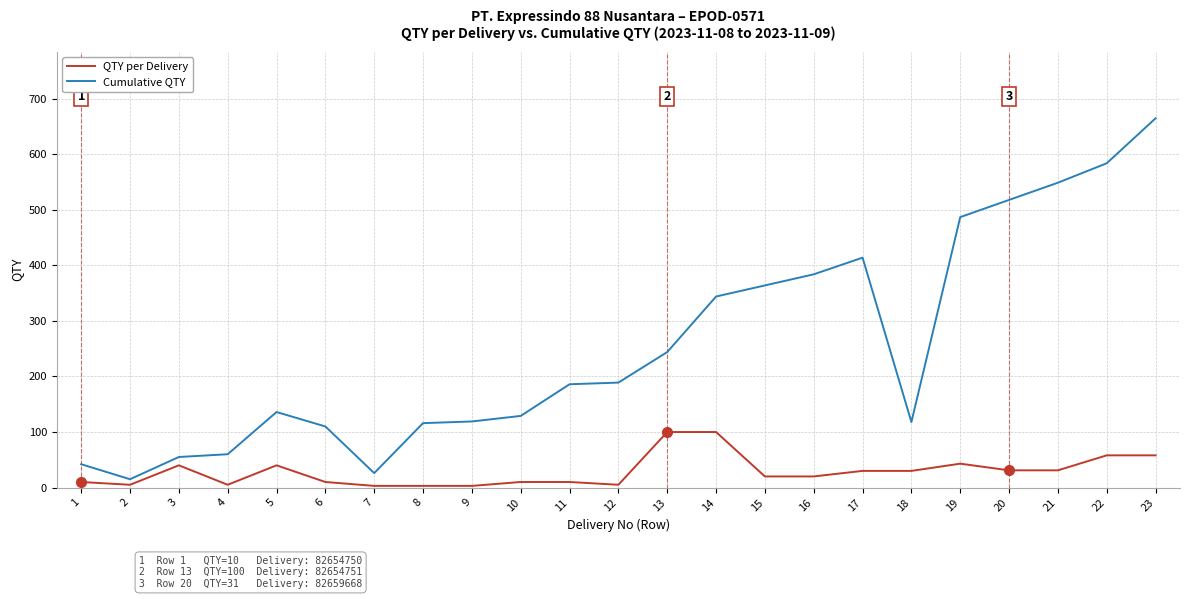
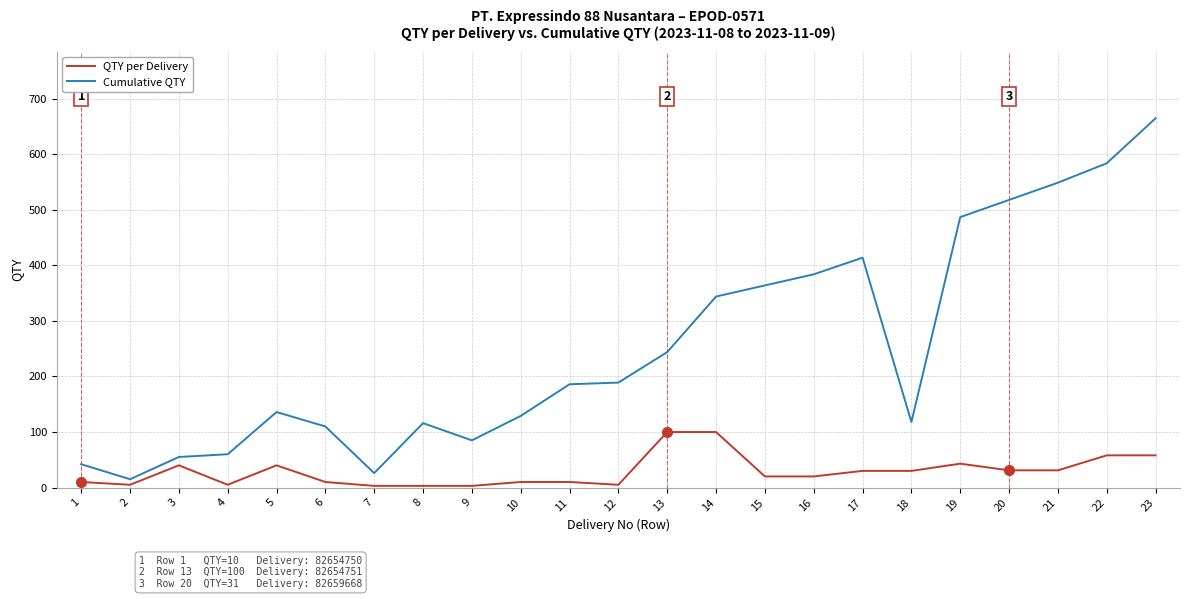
  {
    "Cumulative QTY": {
      "1": 40,
      "2": 20,
      "3": 60,
      "4": 60,
      "5": 140,
      "6": 110,
      "7": 30,
      "8": 120,
-     "9": 120,
+     "9": 90,
      "10": 130,
      "11": 190,
      "12": 190,
      "13": 240,
      "14": 340,
      "15": 360,
      "16": 380,
      "17": 410,
      "18": 120,
      "19": 490,
      "20": 520,
      "21": 550,
      "22": 580,
      "23": 670
    }
  }
